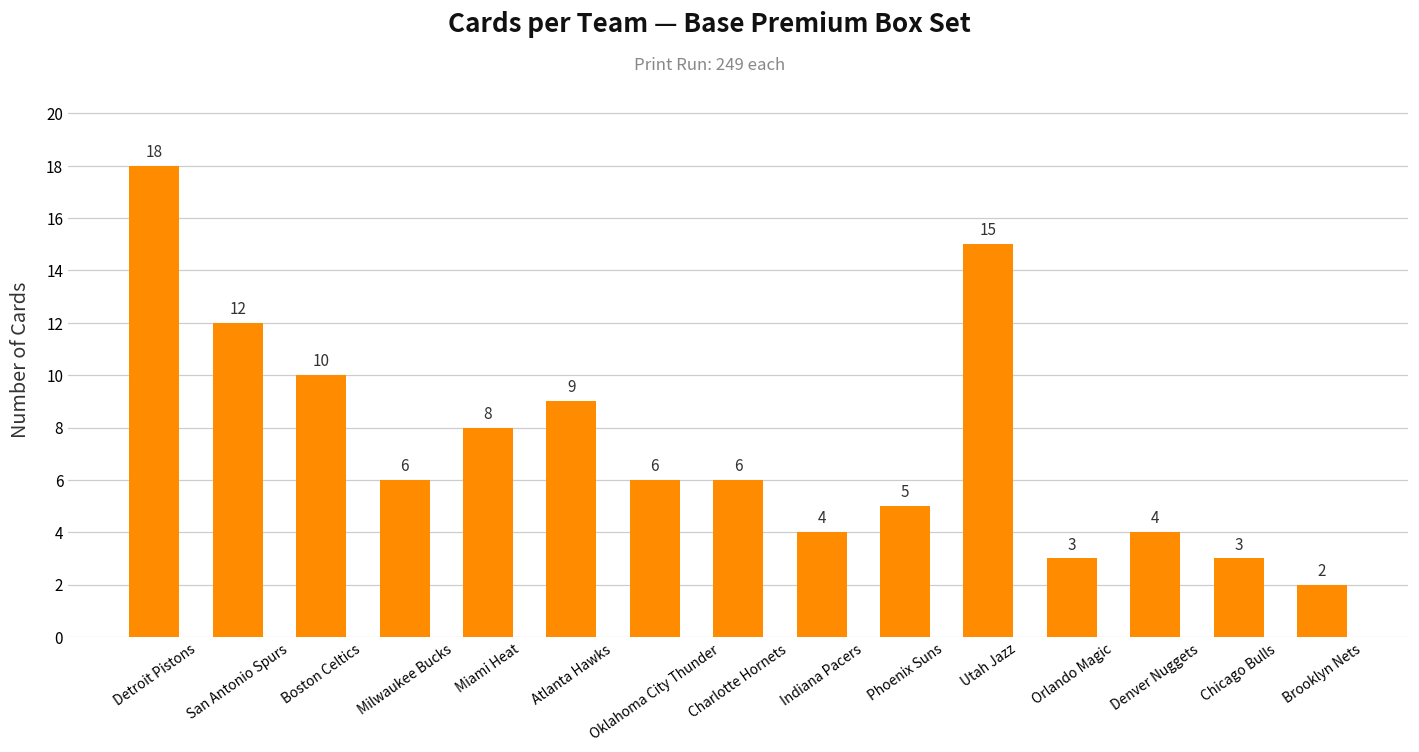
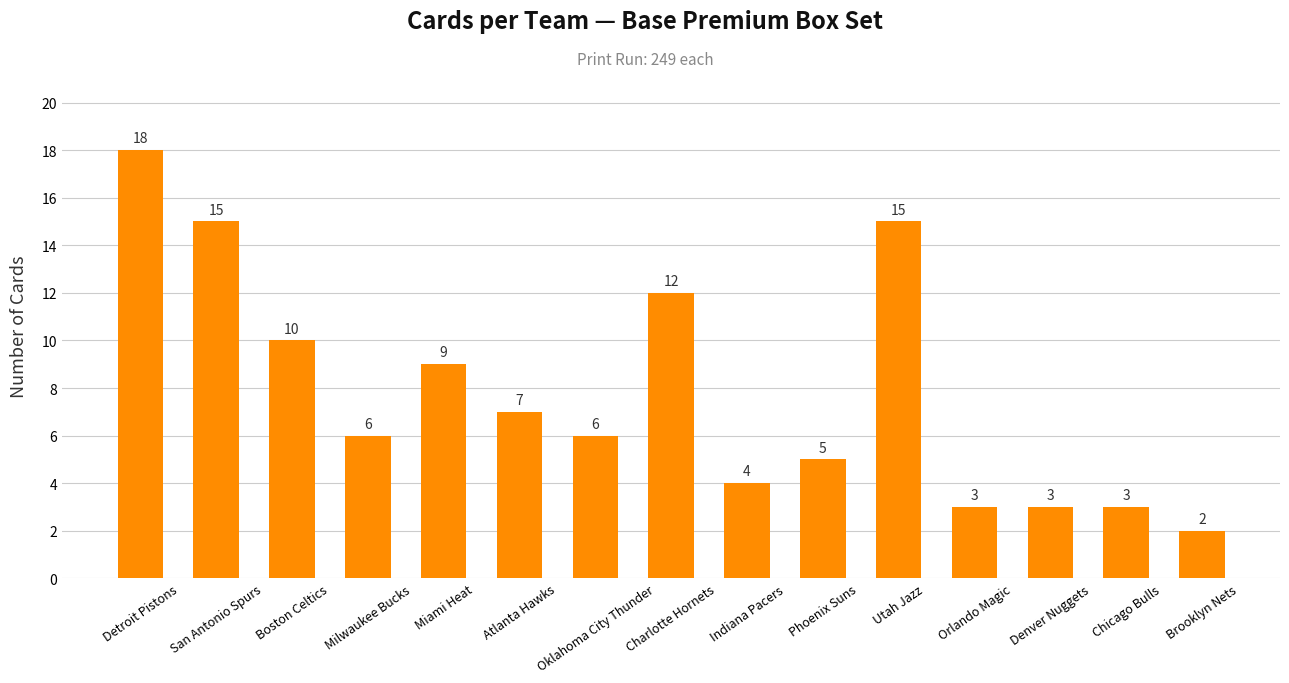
  {
    "Detroit Pistons": 18,
-   "San Antonio Spurs": 12,
+   "San Antonio Spurs": 15,
    "Boston Celtics": 10,
    "Milwaukee Bucks": 6,
-   "Miami Heat": 8,
-   "Atlanta Hawks": 9,
+   "Miami Heat": 9,
+   "Atlanta Hawks": 7,
    "Oklahoma City Thunder": 6,
-   "Charlotte Hornets": 6,
+   "Charlotte Hornets": 12,
    "Indiana Pacers": 4,
    "Phoenix Suns": 5,
    "Utah Jazz": 15,
    "Orlando Magic": 3,
-   "Denver Nuggets": 4,
+   "Denver Nuggets": 3,
    "Chicago Bulls": 3,
    "Brooklyn Nets": 2
  }
